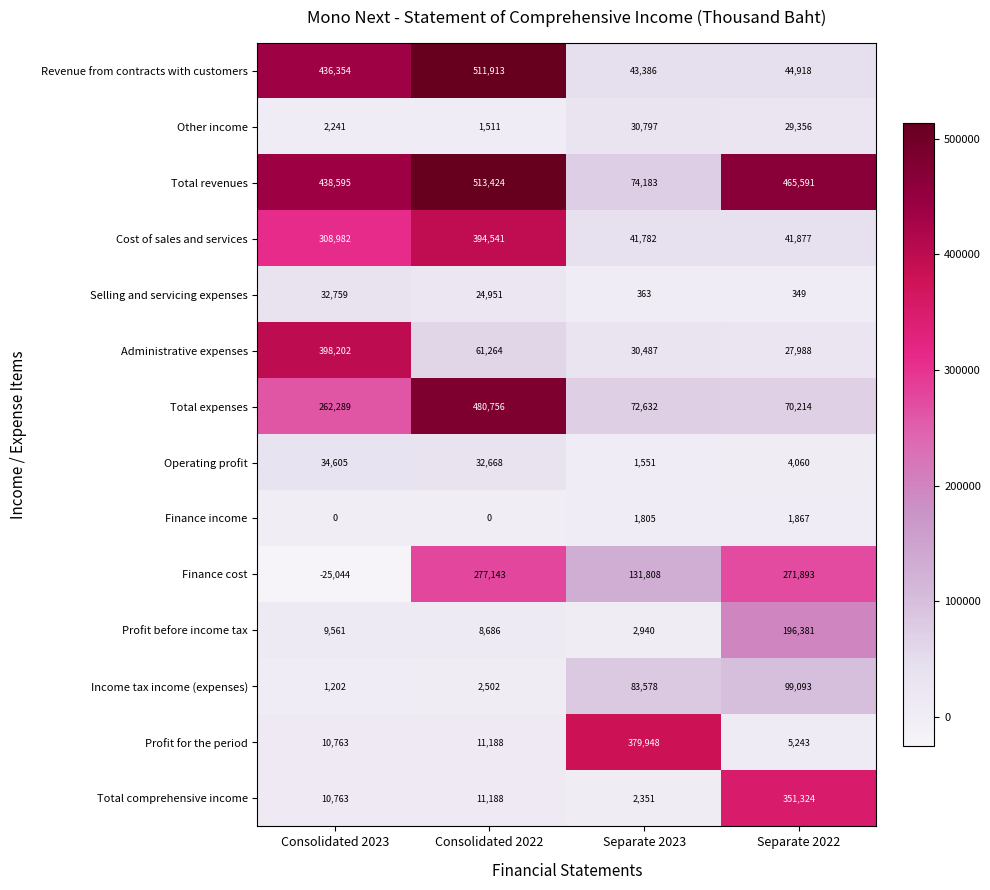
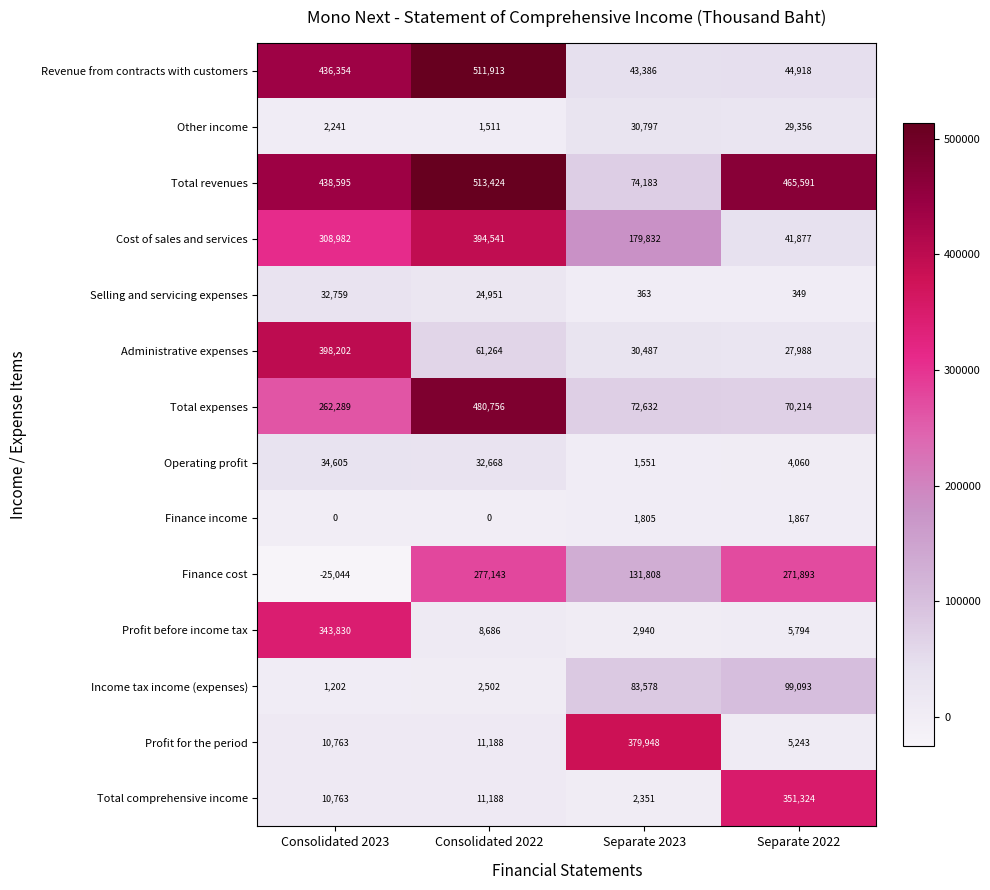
  {
    "Revenue from contracts with customers": {
      "Consolidated 2023": "436,354",
      "Consolidated 2022": "511,913",
      "Separate 2023": "43,386",
      "Separate 2022": "44,918"
    },
    "Other income": {
      "Consolidated 2023": "2,241",
      "Consolidated 2022": "1,511",
      "Separate 2023": "30,797",
      "Separate 2022": "29,356"
    },
    "Total revenues": {
      "Consolidated 2023": "438,595",
      "Consolidated 2022": "513,424",
      "Separate 2023": "74,183",
      "Separate 2022": "465,591"
    },
    "Cost of sales and services": {
      "Consolidated 2023": "308,982",
      "Consolidated 2022": "394,541",
-     "Separate 2023": "41,782",
+     "Separate 2023": "179,832",
      "Separate 2022": "41,877"
    },
    "Selling and servicing expenses": {
      "Consolidated 2023": "32,759",
      "Consolidated 2022": "24,951",
      "Separate 2023": "363",
      "Separate 2022": "349"
    },
    "Administrative expenses": {
      "Consolidated 2023": "398,202",
      "Consolidated 2022": "61,264",
      "Separate 2023": "30,487",
      "Separate 2022": "27,988"
    },
    "Total expenses": {
      "Consolidated 2023": "262,289",
      "Consolidated 2022": "480,756",
      "Separate 2023": "72,632",
      "Separate 2022": "70,214"
    },
    "Operating profit": {
      "Consolidated 2023": "34,605",
      "Consolidated 2022": "32,668",
      "Separate 2023": "1,551",
      "Separate 2022": "4,060"
    },
    "Finance income": {
      "Consolidated 2023": "0",
      "Consolidated 2022": "0",
      "Separate 2023": "1,805",
      "Separate 2022": "1,867"
    },
    "Finance cost": {
      "Consolidated 2023": "-25,044",
      "Consolidated 2022": "277,143",
      "Separate 2023": "131,808",
      "Separate 2022": "271,893"
    },
    "Profit before income tax": {
-     "Consolidated 2023": "9,561",
+     "Consolidated 2023": "343,830",
      "Consolidated 2022": "8,686",
      "Separate 2023": "2,940",
-     "Separate 2022": "196,381"
+     "Separate 2022": "5,794"
    },
    "Income tax income (expenses)": {
      "Consolidated 2023": "1,202",
      "Consolidated 2022": "2,502",
      "Separate 2023": "83,578",
      "Separate 2022": "99,093"
    },
    "Profit for the period": {
      "Consolidated 2023": "10,763",
      "Consolidated 2022": "11,188",
      "Separate 2023": "379,948",
      "Separate 2022": "5,243"
    },
    "Total comprehensive income": {
      "Consolidated 2023": "10,763",
      "Consolidated 2022": "11,188",
      "Separate 2023": "2,351",
      "Separate 2022": "351,324"
    }
  }
